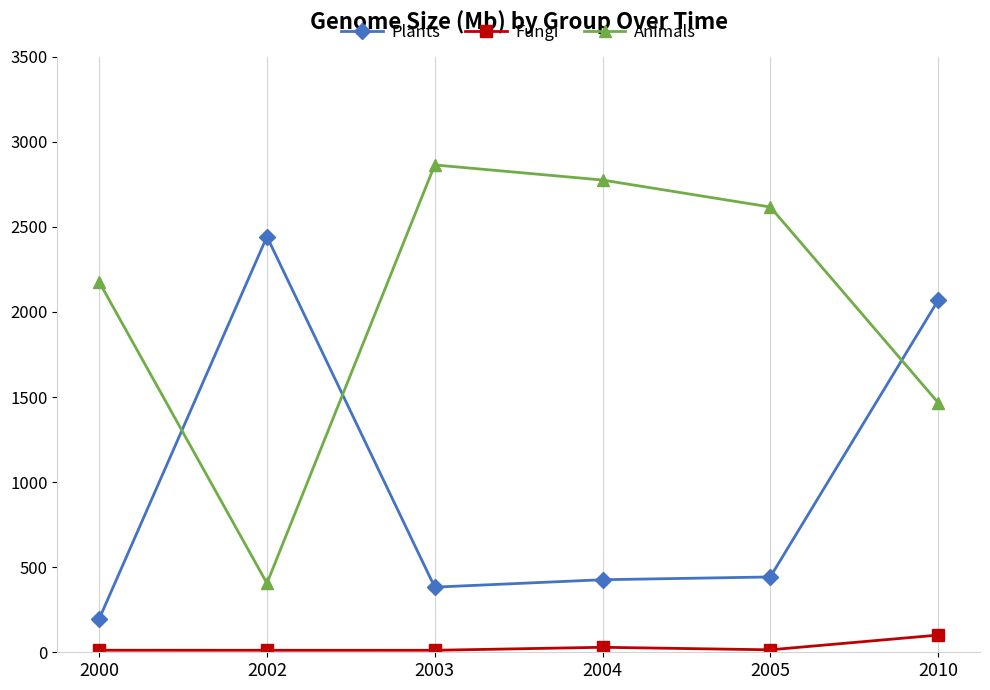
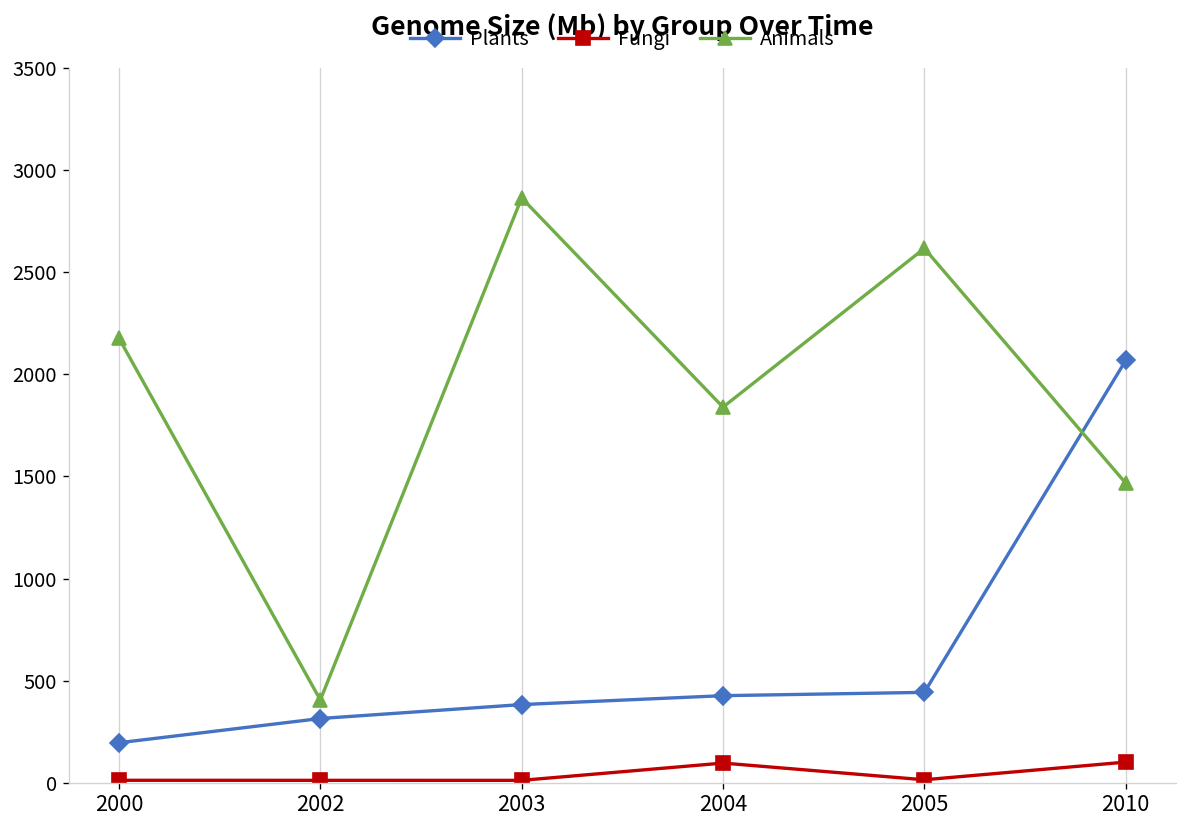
  {
    "Plants": {
      "2000": 200,
-     "2002": 2440,
+     "2002": 310,
      "2003": 380,
      "2004": 430,
      "2005": 440,
      "2010": 2070
    },
    "Fungi": {
      "2000": 10,
      "2002": 10,
      "2003": 10,
-     "2004": 30,
+     "2004": 100,
      "2005": 10,
      "2010": 100
    },
    "Animals": {
      "2000": 2180,
      "2002": 410,
      "2003": 2860,
-     "2004": 2780,
+     "2004": 1840,
      "2005": 2620,
      "2010": 1470
    }
  }
